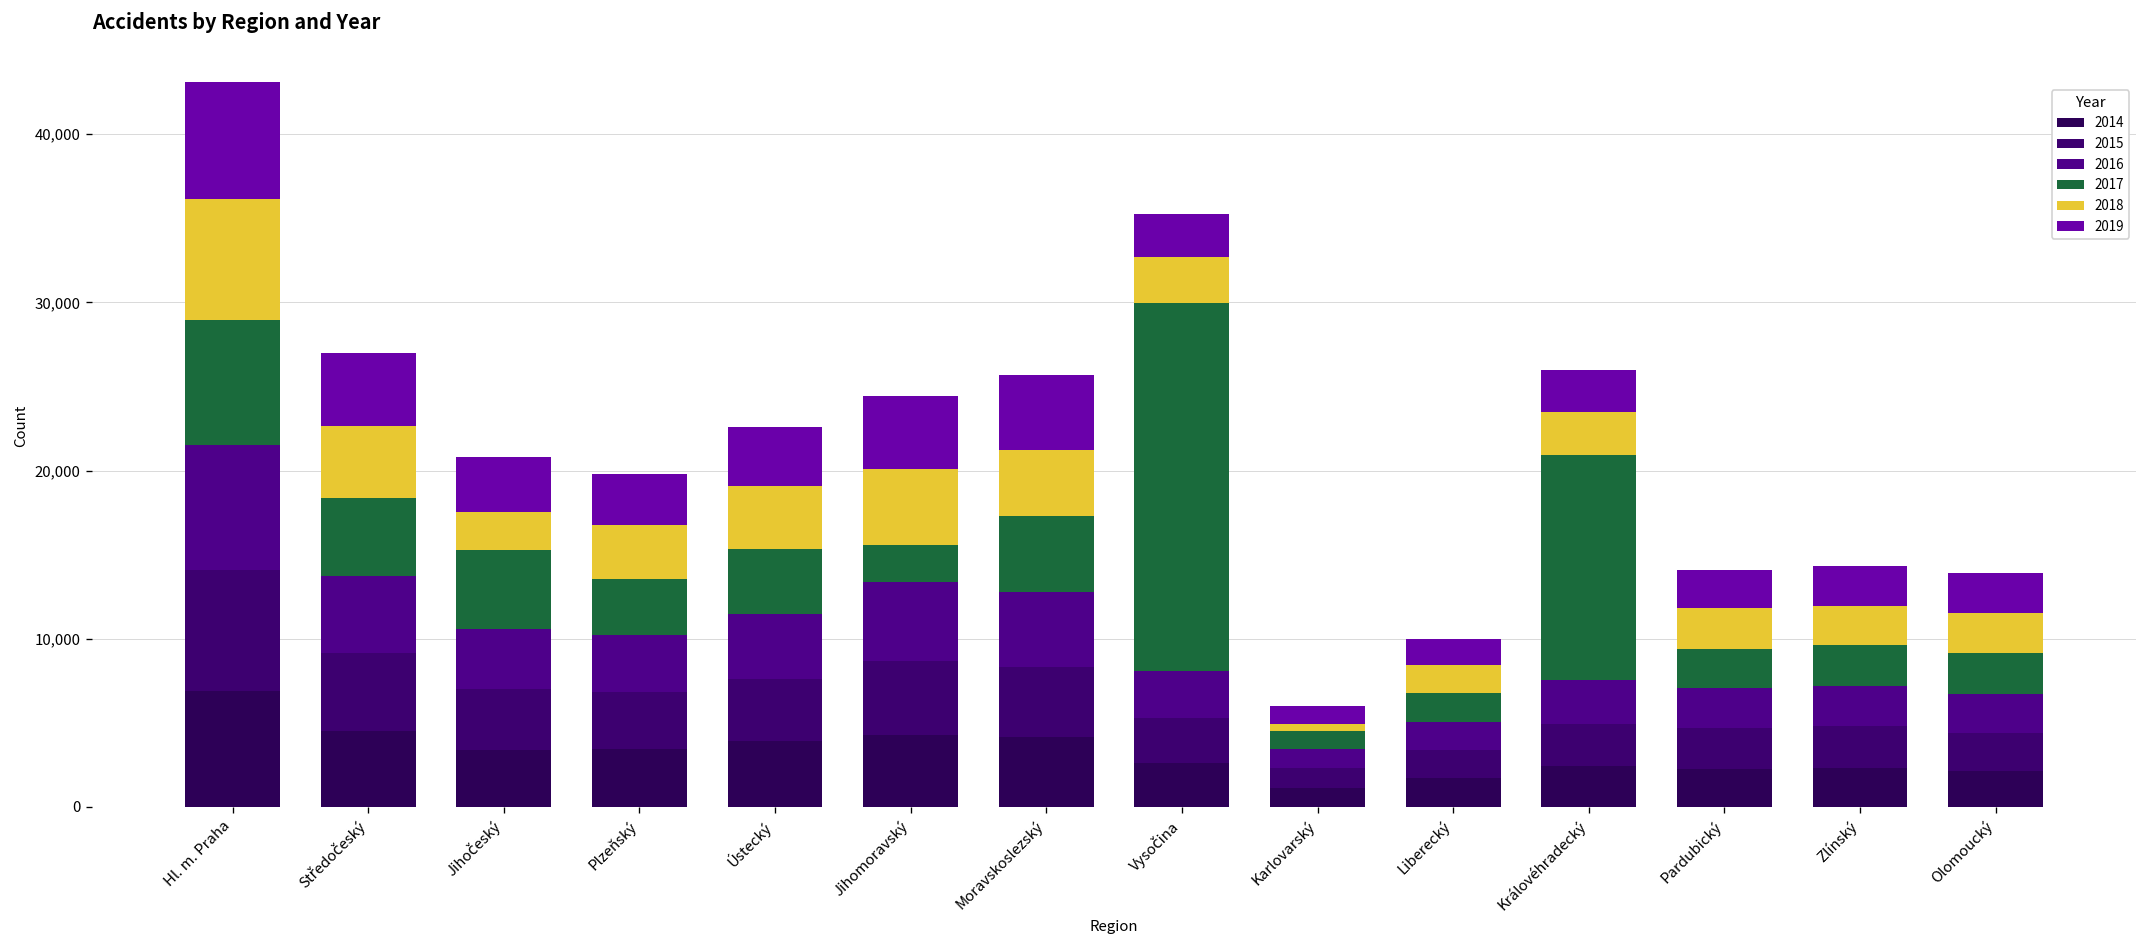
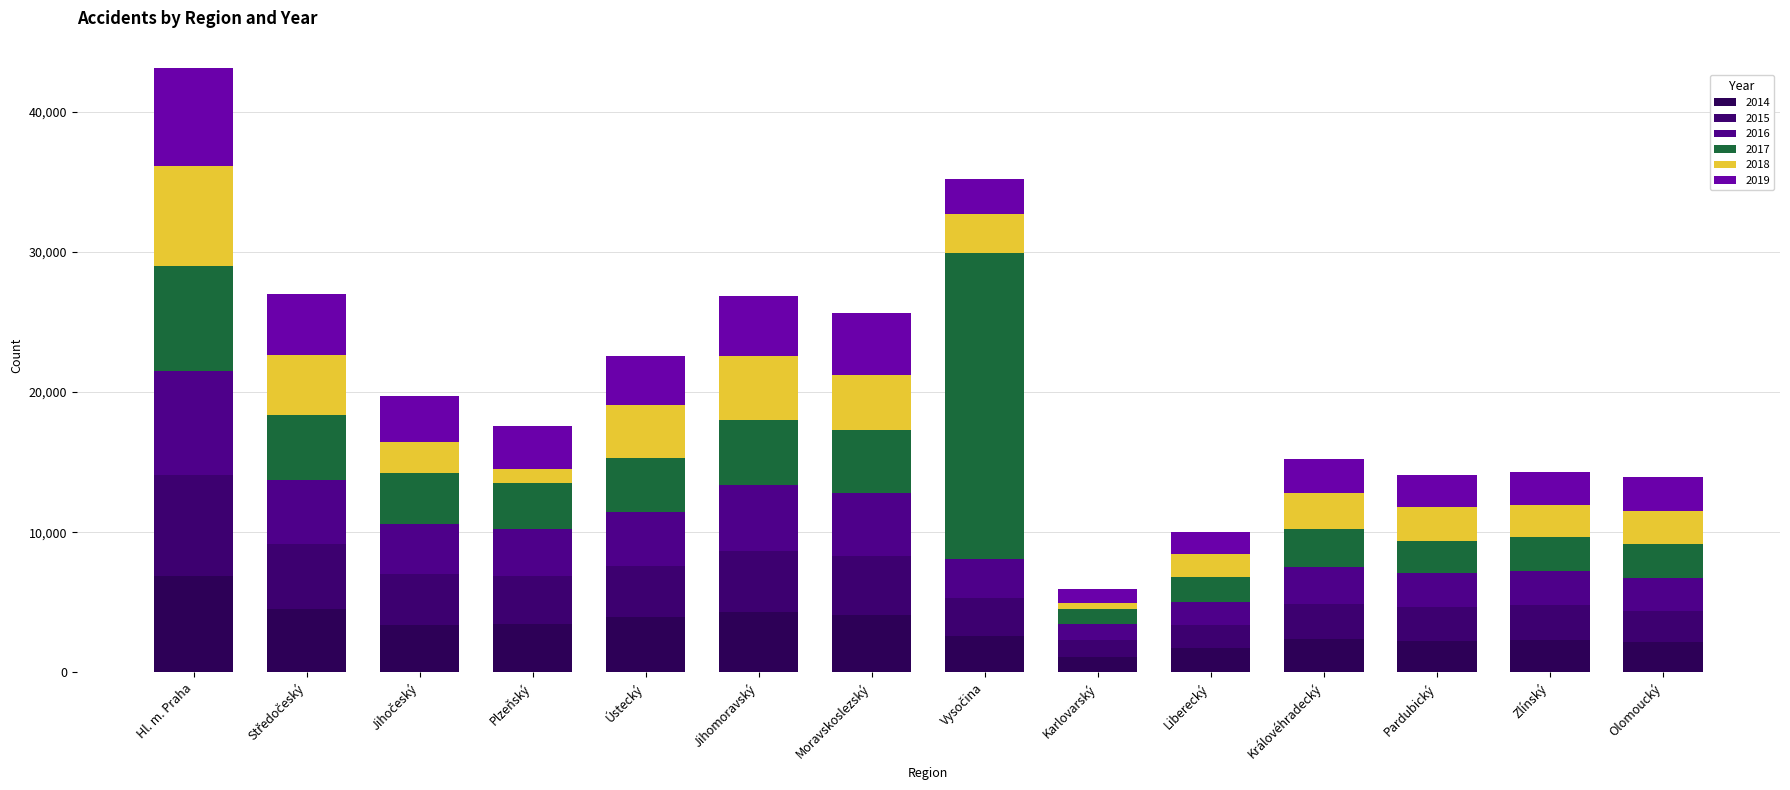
  {
    "2017": {
      "Hl. m. Praha": "7,500",
      "Středočeský": "4,600",
-     "Jihočeský": "4,700",
+     "Jihočeský": "3,600",
      "Plzeňský": "3,300",
      "Ústecký": "3,900",
-     "Jihomoravský": "2,200",
+     "Jihomoravský": "4,600",
      "Moravskoslezský": "4,500",
      "Vysočina": "21,900",
      "Karlovarský": "1,100",
      "Liberecký": "1,700",
-     "Královéhradecký": "13,400",
+     "Královéhradecký": "2,700",
      "Pardubický": "2,300",
      "Zlínský": "2,400",
      "Olomoucký": "2,400"
    },
    "2018": {
      "Hl. m. Praha": "7,200",
      "Středočeský": "4,300",
      "Jihočeský": "2,200",
-     "Plzeňský": "3,200",
+     "Plzeňský": "1,000",
      "Ústecký": "3,800",
      "Jihomoravský": "4,600",
      "Moravskoslezský": "3,900",
      "Vysočina": "2,700",
      "Karlovarský": "400",
      "Liberecký": "1,600",
      "Královéhradecký": "2,600",
      "Pardubický": "2,400",
      "Zlínský": "2,300",
      "Olomoucký": "2,400"
    }
  }
